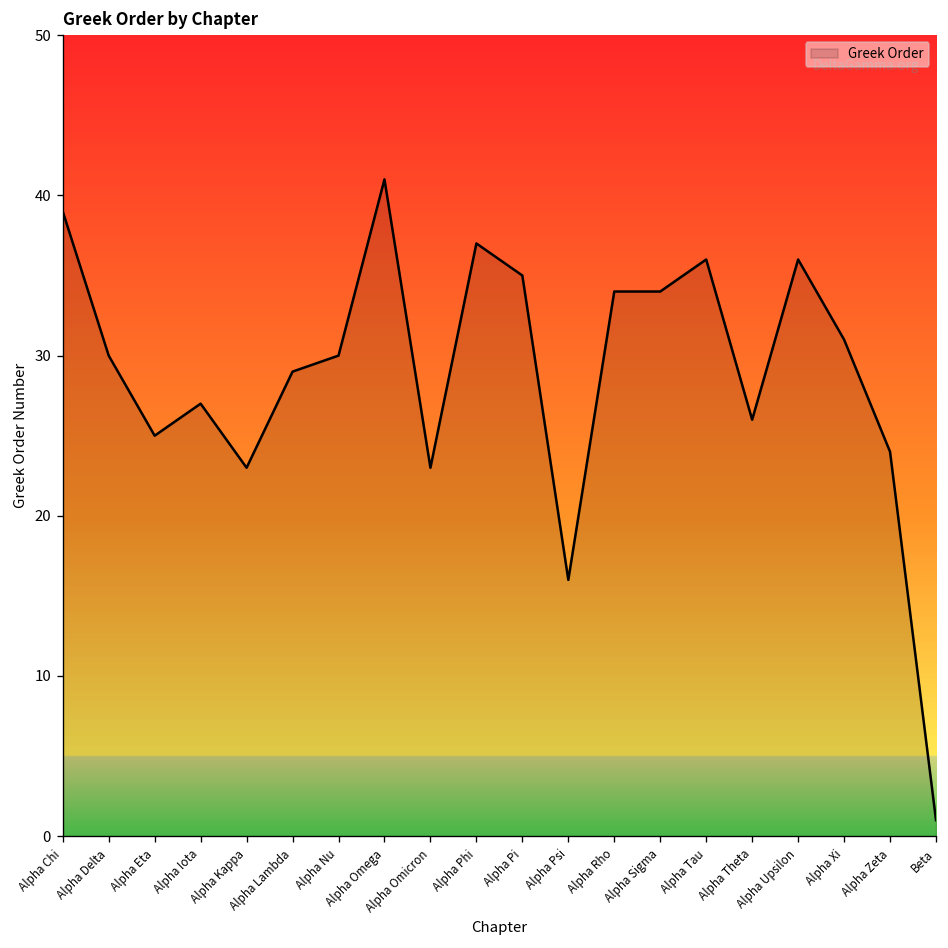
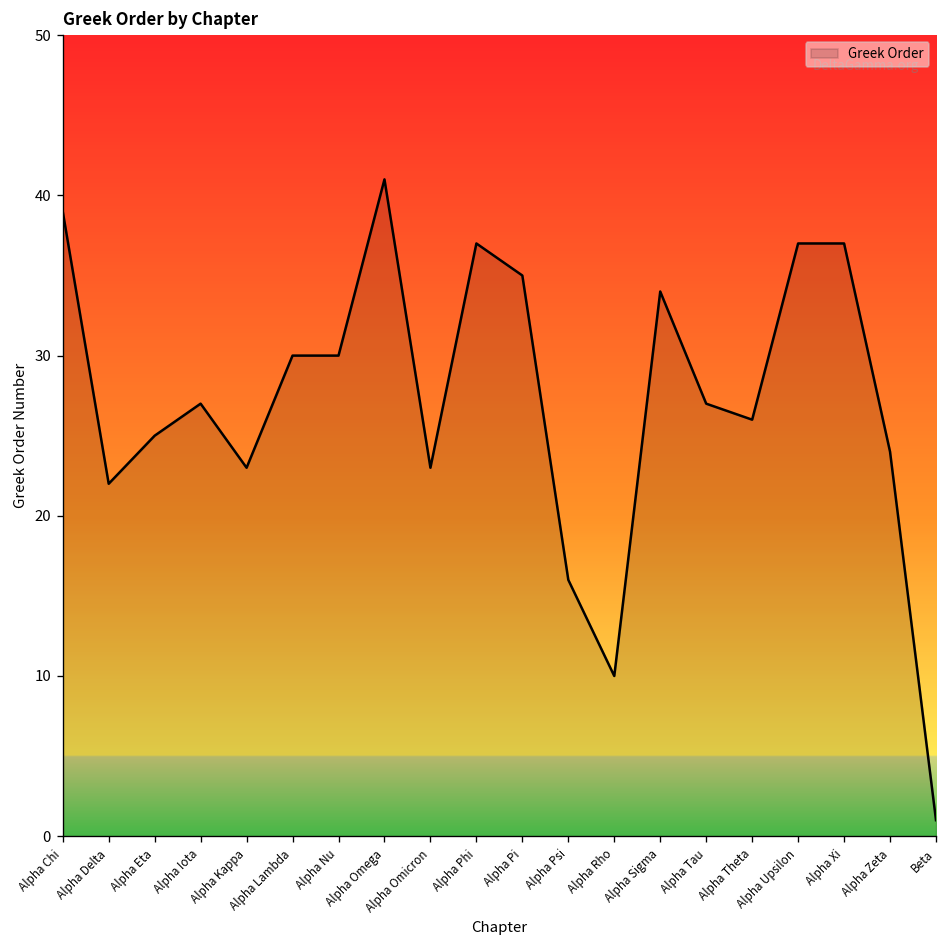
  {
    "Alpha Chi": 39,
-   "Alpha Delta": 30,
+   "Alpha Delta": 22,
    "Alpha Eta": 25,
    "Alpha Iota": 27,
    "Alpha Kappa": 23,
-   "Alpha Lambda": 29,
+   "Alpha Lambda": 30,
    "Alpha Nu": 30,
    "Alpha Omega": 41,
    "Alpha Omicron": 23,
    "Alpha Phi": 37,
    "Alpha Pi": 35,
    "Alpha Psi": 16,
-   "Alpha Rho": 34,
+   "Alpha Rho": 10,
    "Alpha Sigma": 34,
-   "Alpha Tau": 36,
+   "Alpha Tau": 27,
    "Alpha Theta": 26,
-   "Alpha Upsilon": 36,
-   "Alpha Xi": 31,
+   "Alpha Upsilon": 37,
+   "Alpha Xi": 37,
    "Alpha Zeta": 24,
    "Beta": 1
  }
